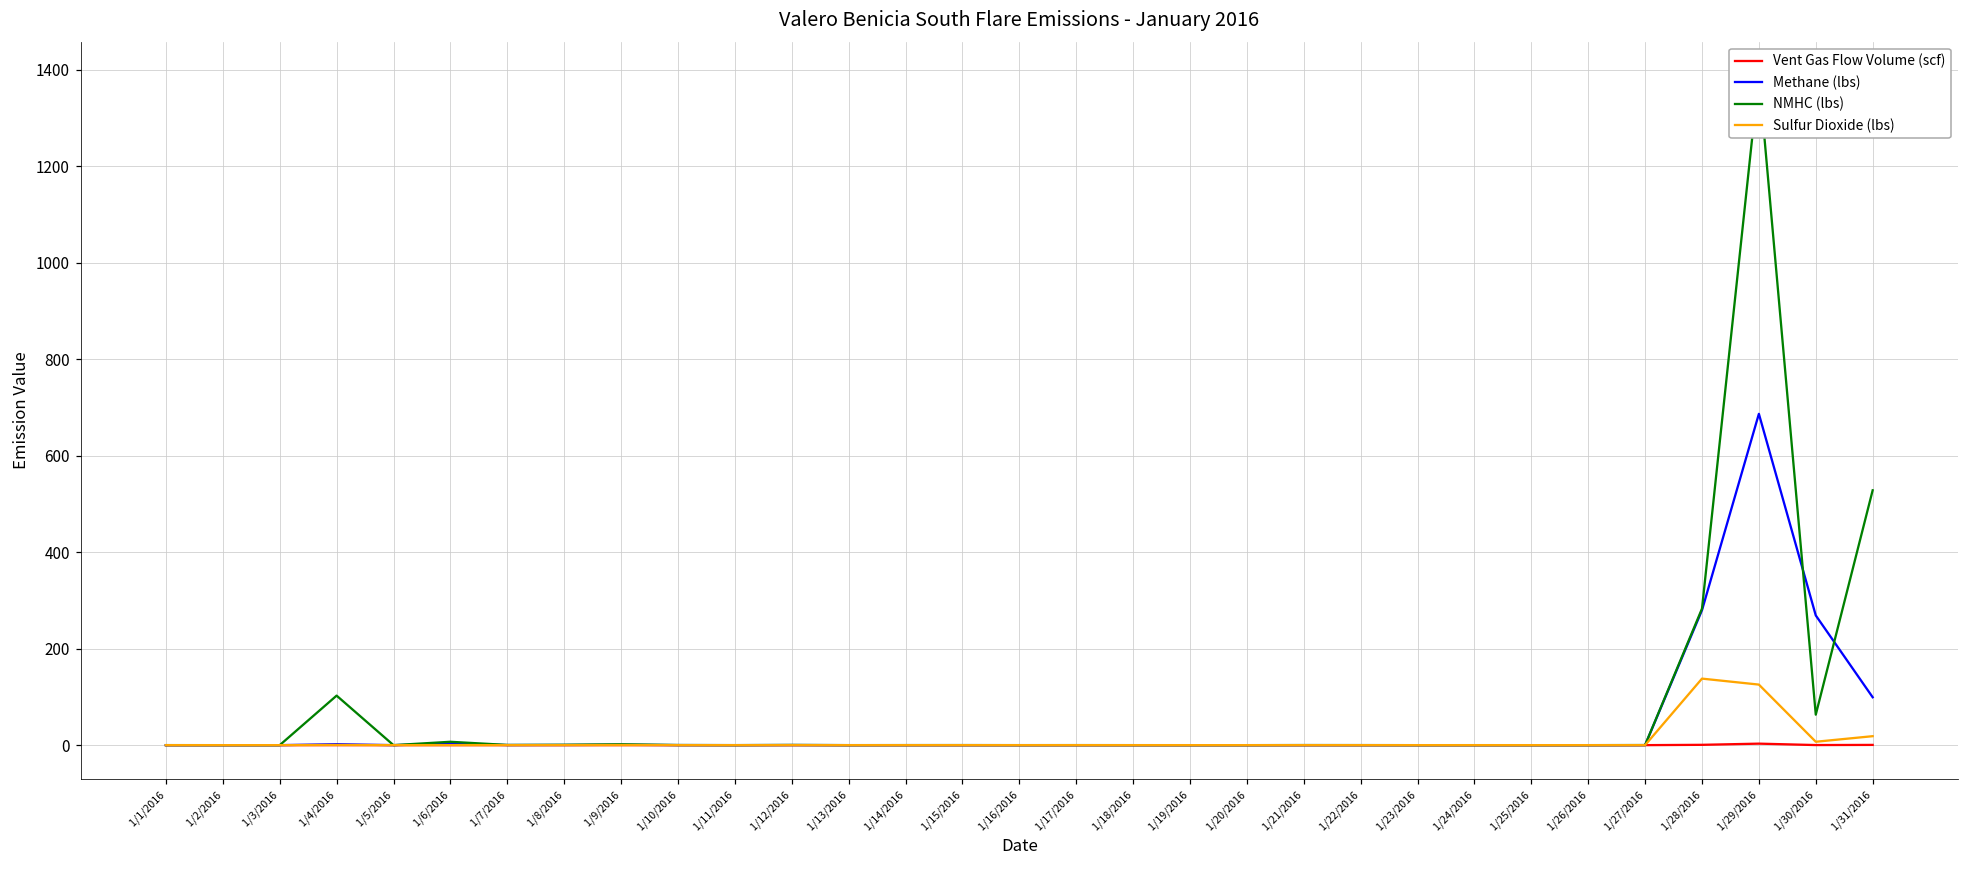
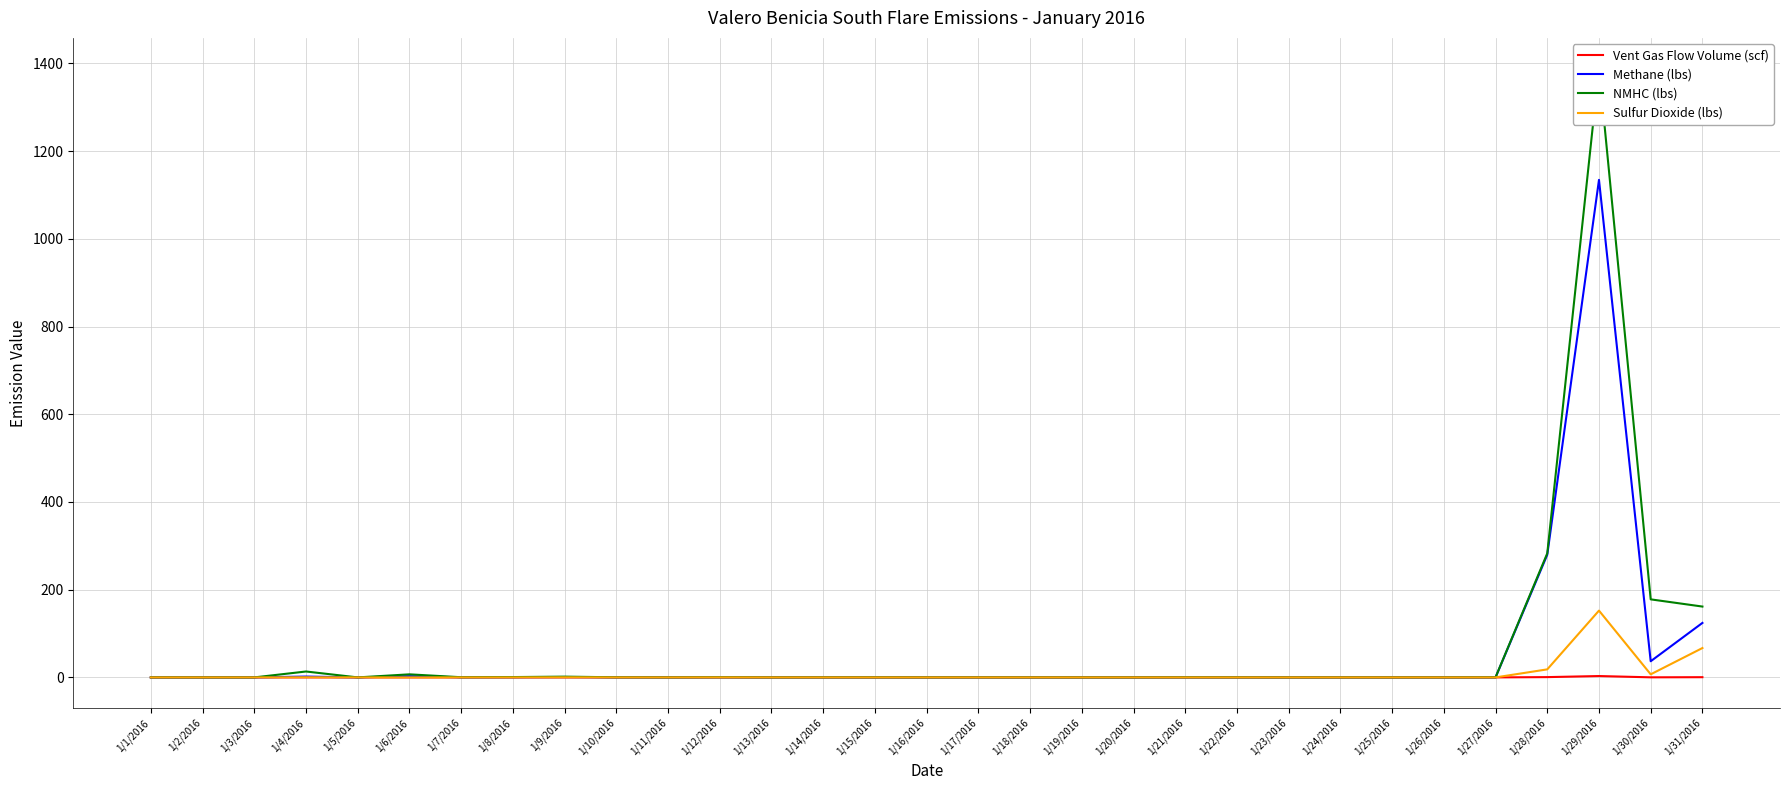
  {
    "Vent Gas Flow Volume (scf)": {
      "1/28/2016": 0,
      "1/29/2016": 0,
      "1/30/2016": 0,
      "1/31/2016": 0
    },
    "Methane (lbs)": {
-     "1/29/2016": 690,
-     "1/30/2016": 270,
-     "1/31/2016": 100
+     "1/29/2016": 1130,
+     "1/30/2016": 40,
+     "1/31/2016": 120
    },
    "NMHC (lbs)": {
-     "1/4/2016": 100,
-     "1/30/2016": 60,
-     "1/31/2016": 530
+     "1/4/2016": 10,
+     "1/30/2016": 180,
+     "1/31/2016": 160
    },
    "Sulfur Dioxide (lbs)": {
-     "1/28/2016": 140,
-     "1/29/2016": 130,
+     "1/28/2016": 20,
+     "1/29/2016": 150,
      "1/30/2016": 10,
-     "1/31/2016": 20
+     "1/31/2016": 70
    }
  }
